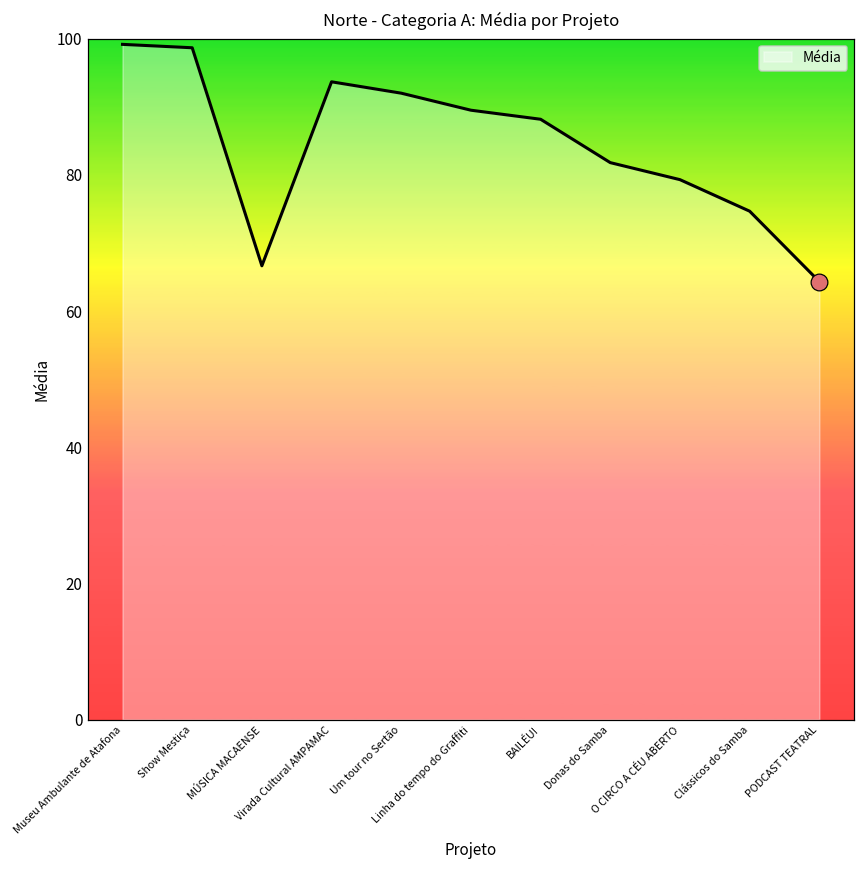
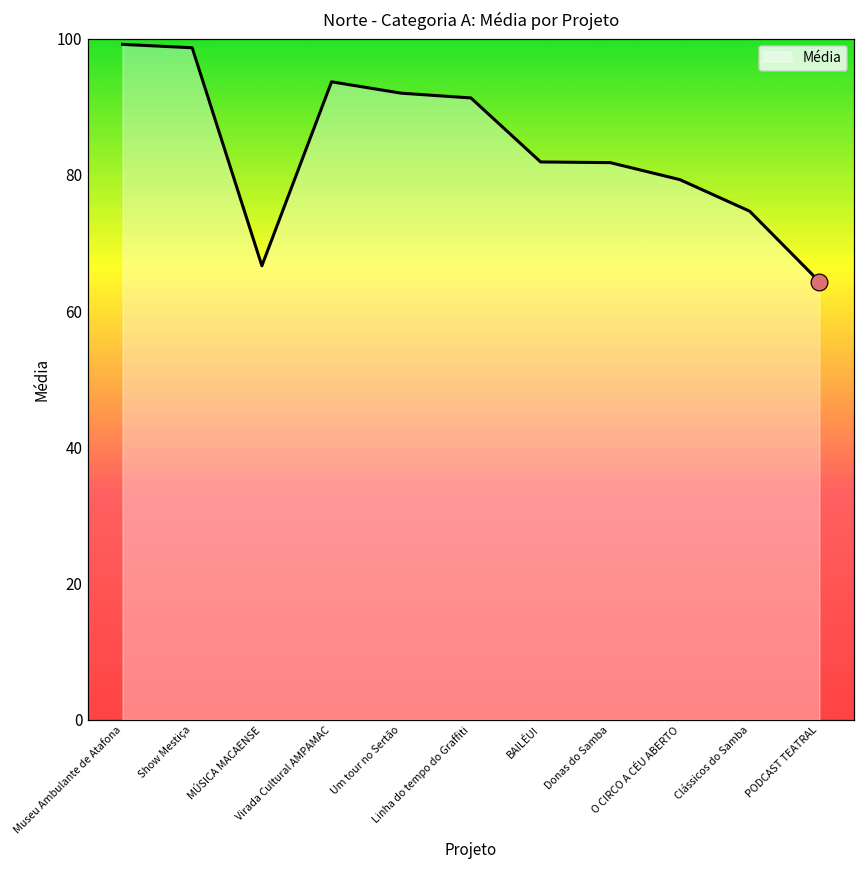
  {
    "Média": {
      "Museu Ambulante de Atafona": 99,
      "Show Mestiça": 99,
      "MÚSICA MACAENSE": 67,
      "Virada Cultural AMPAMAC": 94,
      "Um tour no Sertão": 92,
-     "Linha do tempo do Graffiti": 90,
-     "BAILÉU!": 88,
+     "Linha do tempo do Graffiti": 91,
+     "BAILÉU!": 82,
      "Donas do Samba": 82,
      "O CIRCO A CÉU ABERTO": 79,
      "Clássicos do Samba": 75
    }
  }
